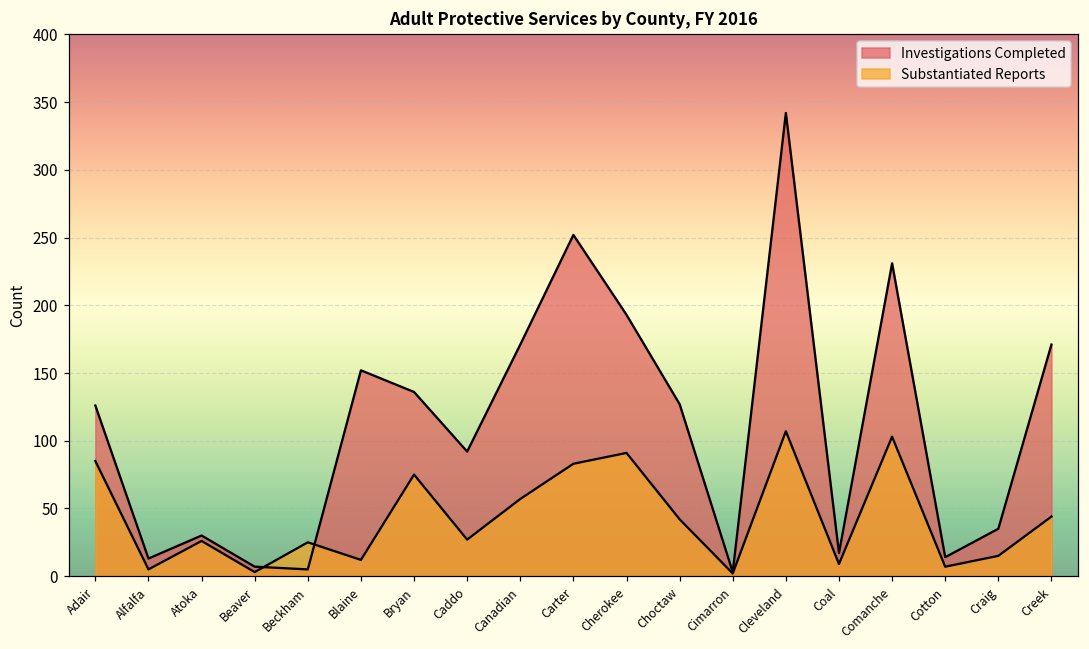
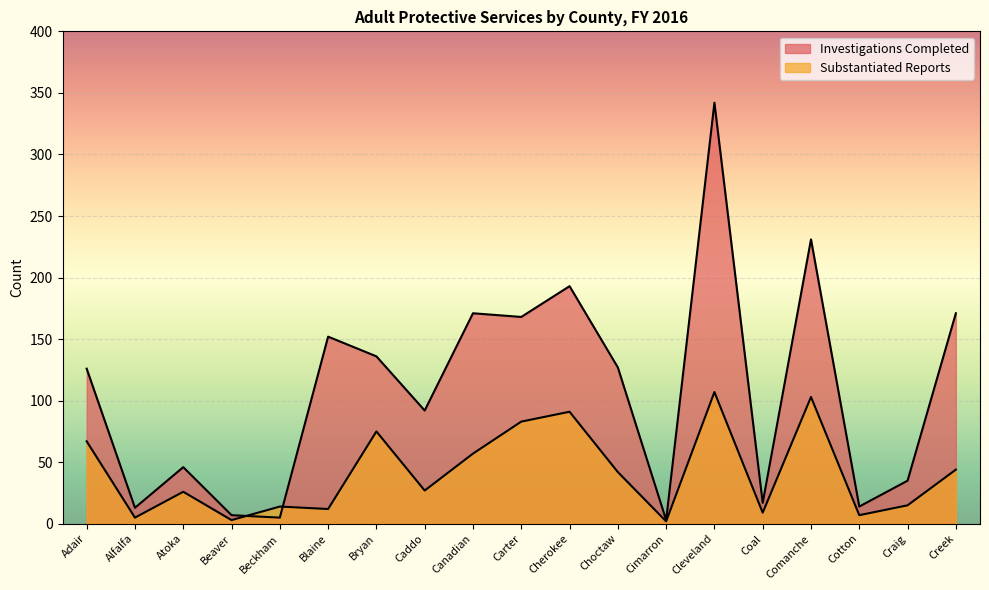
  {
    "Investigations Completed": {
      "Adair": 126,
      "Alfalfa": 13,
-     "Atoka": 30,
+     "Atoka": 46,
      "Beaver": 7,
      "Beckham": 5,
      "Blaine": 152,
      "Bryan": 136,
      "Caddo": 92,
      "Canadian": 171,
-     "Carter": 252,
+     "Carter": 168,
      "Cherokee": 193,
      "Choctaw": 127,
      "Cleveland": 342,
      "Coal": 17,
      "Comanche": 231,
      "Cotton": 14,
      "Craig": 35,
      "Creek": 171
    },
    "Substantiated Reports": {
-     "Adair": 85,
+     "Adair": 67,
      "Alfalfa": 5,
      "Atoka": 26,
      "Beaver": 3,
-     "Beckham": 25,
+     "Beckham": 14,
      "Blaine": 12,
      "Bryan": 75,
      "Caddo": 27,
      "Canadian": 57,
      "Carter": 83,
      "Cherokee": 91,
      "Choctaw": 42,
      "Cleveland": 107,
      "Coal": 9,
      "Comanche": 103,
      "Cotton": 7,
      "Craig": 15,
      "Creek": 44
    }
  }
